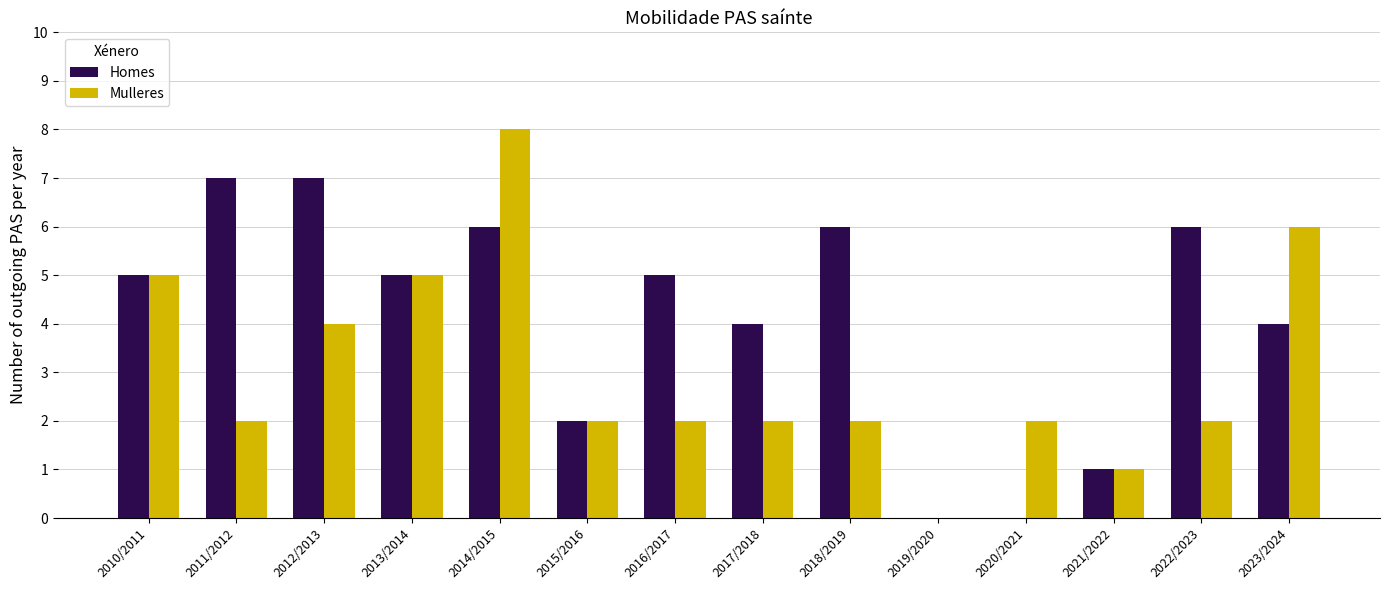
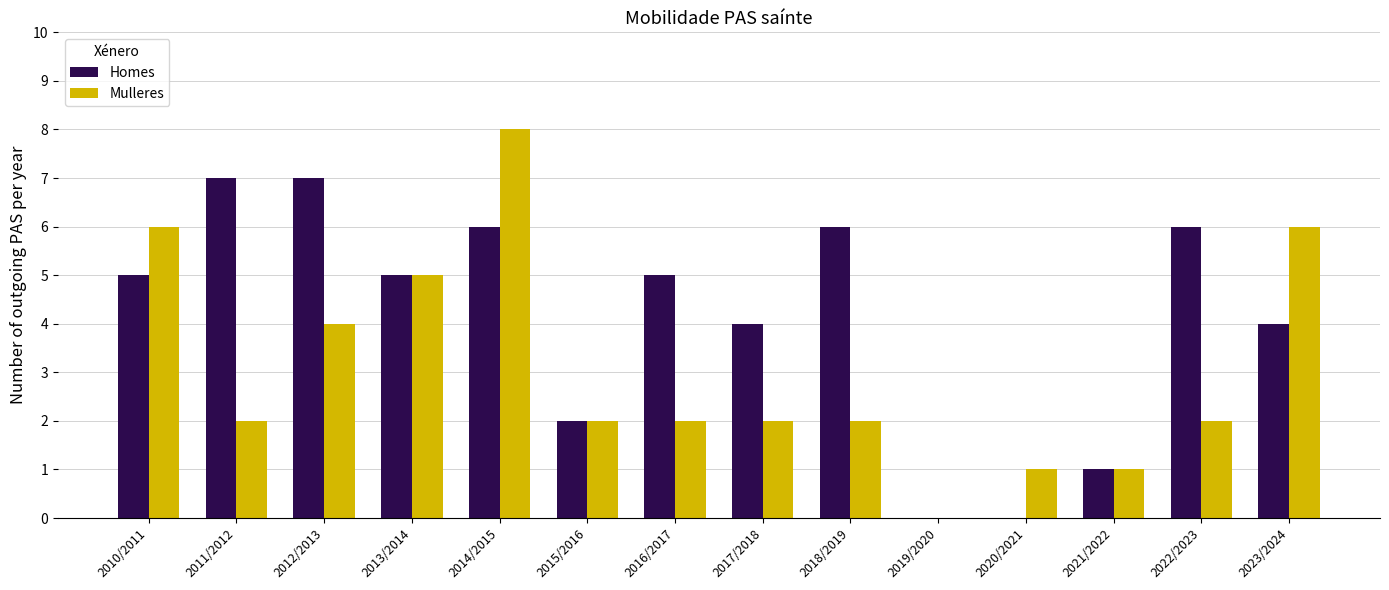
  {
    "Homes": {
      "2010/2011": 5,
      "2011/2012": 7,
      "2012/2013": 7,
      "2013/2014": 5,
      "2014/2015": 6,
      "2015/2016": 2,
      "2016/2017": 5,
      "2017/2018": 4,
      "2018/2019": 6,
      "2019/2020": 0,
      "2020/2021": 0,
      "2021/2022": 1,
      "2022/2023": 6,
      "2023/2024": 4
    },
    "Mulleres": {
-     "2010/2011": 5,
+     "2010/2011": 6,
      "2011/2012": 2,
      "2012/2013": 4,
      "2013/2014": 5,
      "2014/2015": 8,
      "2015/2016": 2,
      "2016/2017": 2,
      "2017/2018": 2,
      "2018/2019": 2,
      "2019/2020": 0,
-     "2020/2021": 2,
+     "2020/2021": 1,
      "2021/2022": 1,
      "2022/2023": 2,
      "2023/2024": 6
    }
  }
